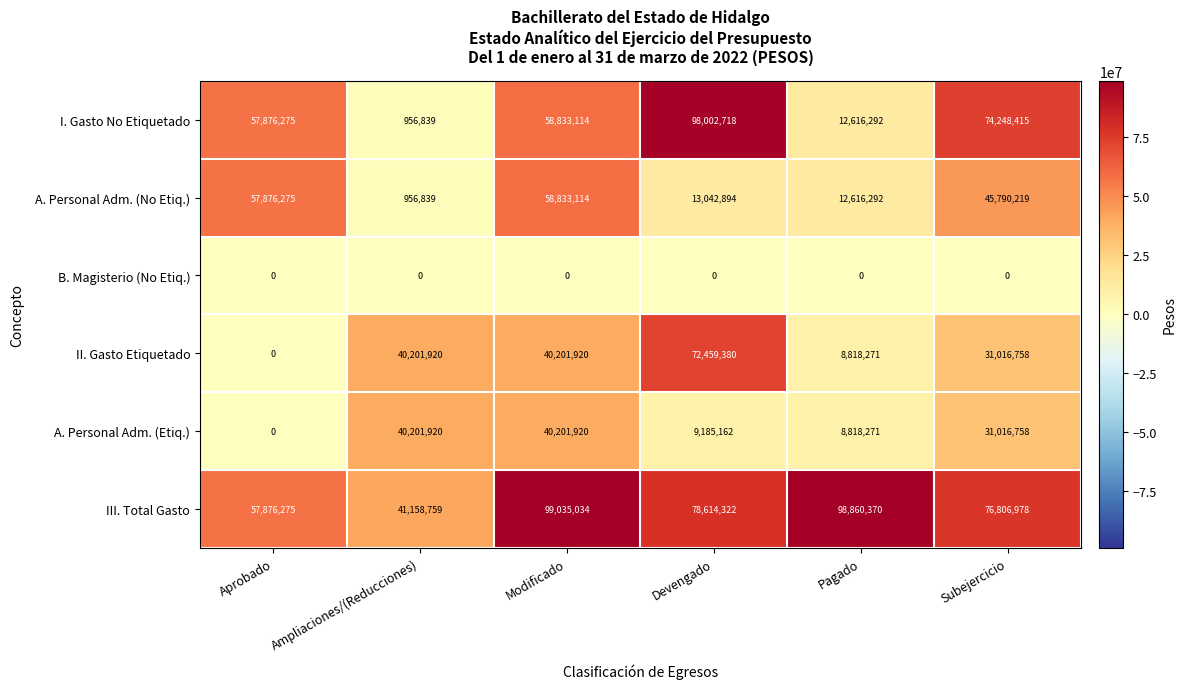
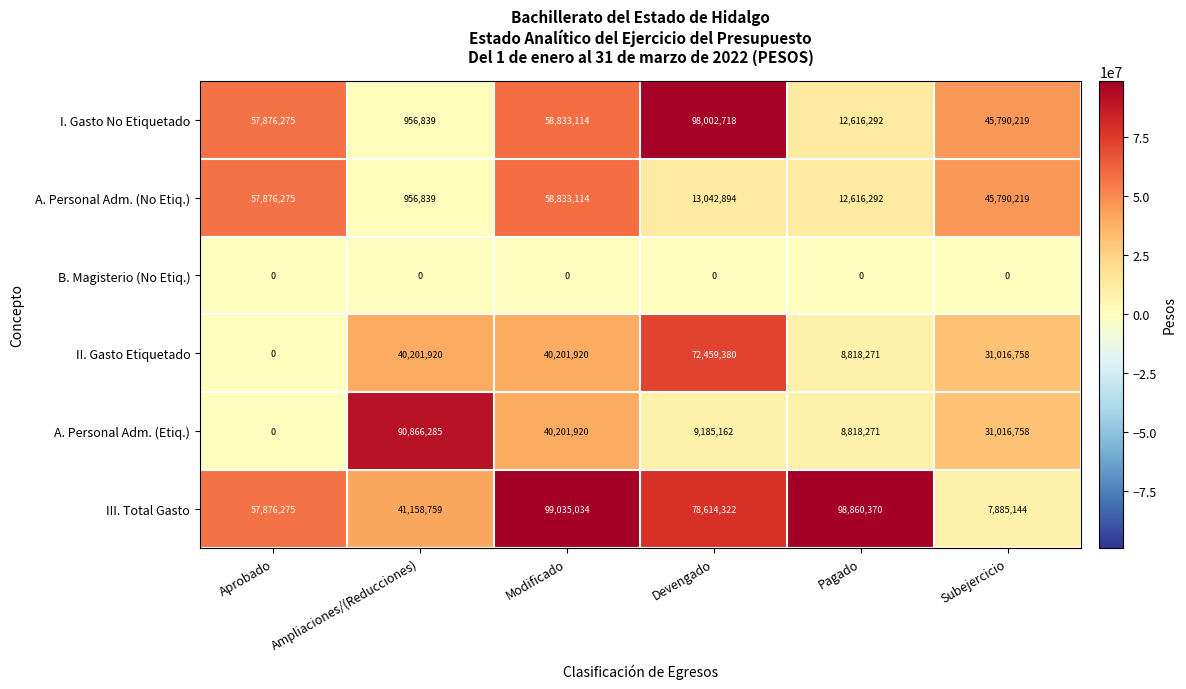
  {
    "I. Gasto No Etiquetado": {
      "Aprobado": "57,876,275",
      "Ampliaciones/(Reducciones)": "956,839",
      "Modificado": "58,833,114",
      "Devengado": "98,002,718",
      "Pagado": "12,616,292",
-     "Subejercicio": "74,248,415"
+     "Subejercicio": "45,790,219"
    },
    "A. Personal Adm. (No Etiq.)": {
      "Aprobado": "57,876,275",
      "Ampliaciones/(Reducciones)": "956,839",
      "Modificado": "58,833,114",
      "Devengado": "13,042,894",
      "Pagado": "12,616,292",
      "Subejercicio": "45,790,219"
    },
    "B. Magisterio (No Etiq.)": {
      "Aprobado": "0",
      "Ampliaciones/(Reducciones)": "0",
      "Modificado": "0",
      "Devengado": "0",
      "Pagado": "0",
      "Subejercicio": "0"
    },
    "II. Gasto Etiquetado": {
      "Aprobado": "0",
      "Ampliaciones/(Reducciones)": "40,201,920",
      "Modificado": "40,201,920",
      "Devengado": "72,459,380",
      "Pagado": "8,818,271",
      "Subejercicio": "31,016,758"
    },
    "A. Personal Adm. (Etiq.)": {
      "Aprobado": "0",
-     "Ampliaciones/(Reducciones)": "40,201,920",
+     "Ampliaciones/(Reducciones)": "90,866,285",
      "Modificado": "40,201,920",
      "Devengado": "9,185,162",
      "Pagado": "8,818,271",
      "Subejercicio": "31,016,758"
    },
    "III. Total Gasto": {
      "Aprobado": "57,876,275",
      "Ampliaciones/(Reducciones)": "41,158,759",
      "Modificado": "99,035,034",
      "Devengado": "78,614,322",
      "Pagado": "98,860,370",
-     "Subejercicio": "76,806,978"
+     "Subejercicio": "7,885,144"
    }
  }
